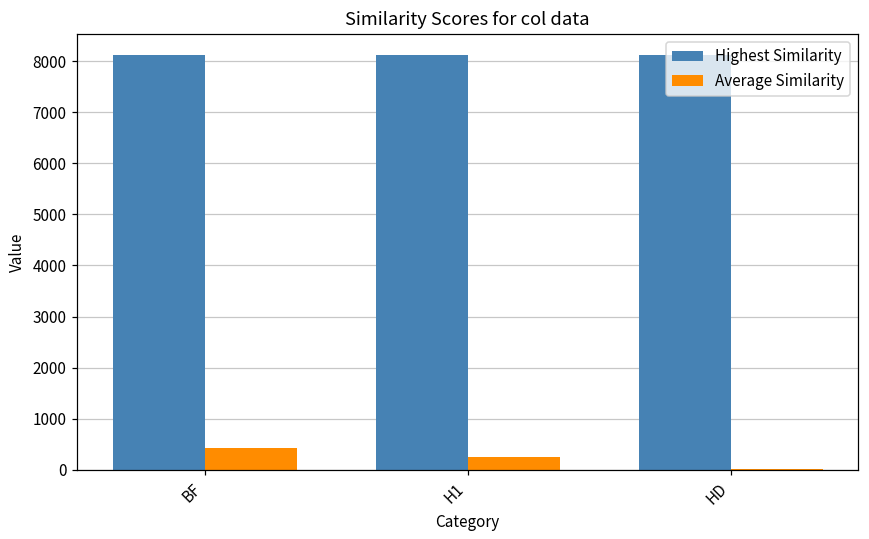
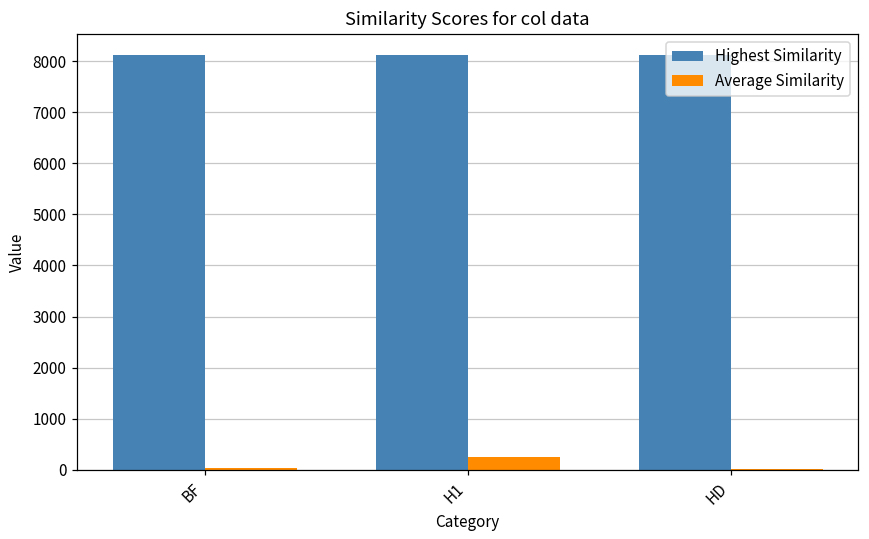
  {
    "Highest Similarity": {
      "BF": 8100,
      "H1": 8100
    },
    "Average Similarity": {
-     "BF": 400,
+     "BF": 0,
      "H1": 300
    }
  }
